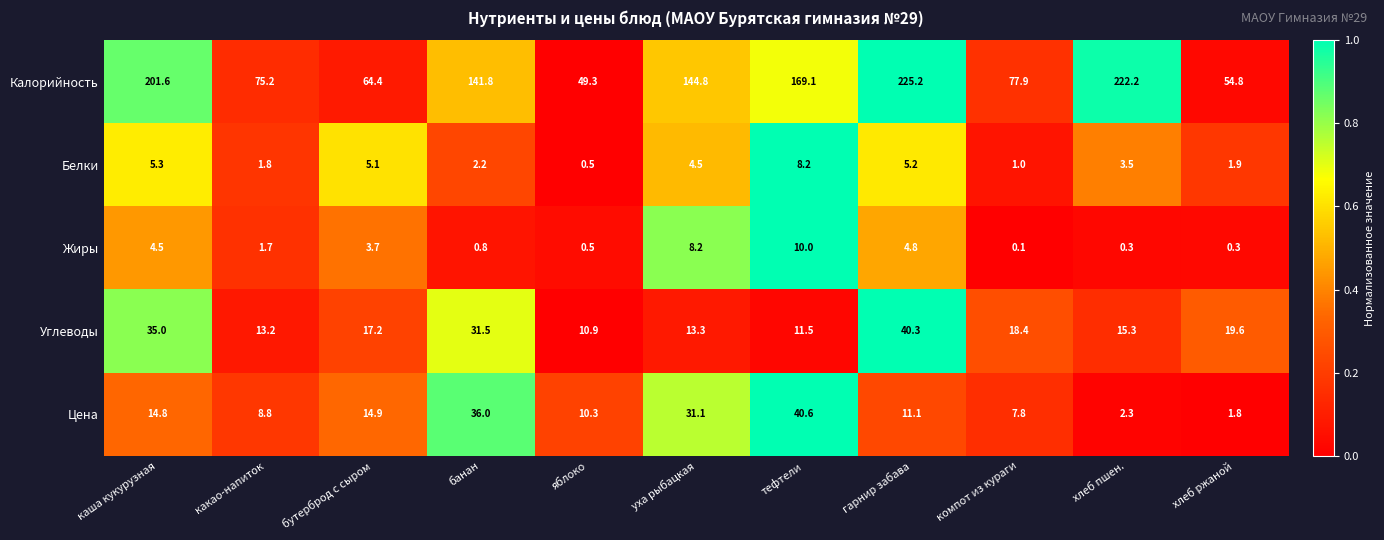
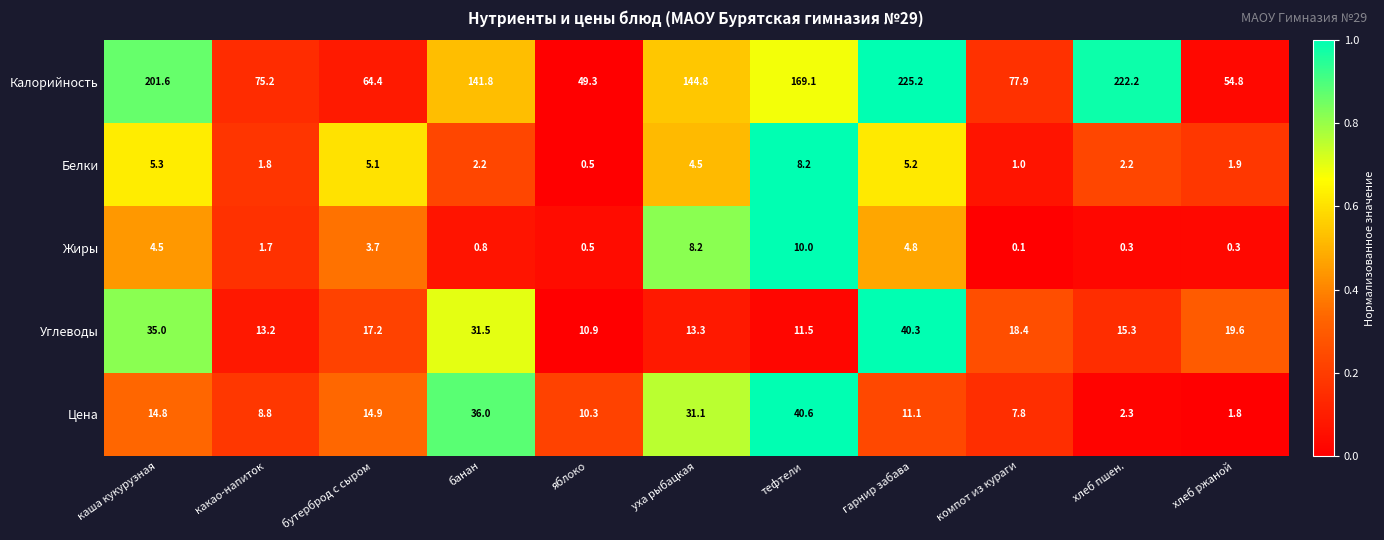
  {
    "Калорийность": {
      "каша кукурузная": 201.6,
      "какао-напиток": 75.2,
      "бутерброд с сыром": 64.4,
      "банан": 141.8,
      "яблоко": 49.3,
      "уха рыбацкая": 144.8,
      "тефтели": 169.1,
      "гарнир забава": 225.2,
      "компот из кураги": 77.9,
      "хлеб пшен.": 222.2,
      "хлеб ржаной": 54.8
    },
    "Белки": {
      "каша кукурузная": 5.3,
      "какао-напиток": 1.8,
      "бутерброд с сыром": 5.1,
      "банан": 2.2,
      "яблоко": 0.5,
      "уха рыбацкая": 4.5,
      "тефтели": 8.2,
      "гарнир забава": 5.2,
      "компот из кураги": 1.0,
-     "хлеб пшен.": 3.5,
+     "хлеб пшен.": 2.2,
      "хлеб ржаной": 1.9
    },
    "Жиры": {
      "каша кукурузная": 4.5,
      "какао-напиток": 1.7,
      "бутерброд с сыром": 3.7,
      "банан": 0.8,
      "яблоко": 0.5,
      "уха рыбацкая": 8.2,
      "тефтели": 10.0,
      "гарнир забава": 4.8,
      "компот из кураги": 0.1,
      "хлеб пшен.": 0.3,
      "хлеб ржаной": 0.3
    },
    "Углеводы": {
      "каша кукурузная": 35.0,
      "какао-напиток": 13.2,
      "бутерброд с сыром": 17.2,
      "банан": 31.5,
      "яблоко": 10.9,
      "уха рыбацкая": 13.3,
      "тефтели": 11.5,
      "гарнир забава": 40.3,
      "компот из кураги": 18.4,
      "хлеб пшен.": 15.3,
      "хлеб ржаной": 19.6
    },
    "Цена": {
      "каша кукурузная": 14.8,
      "какао-напиток": 8.8,
      "бутерброд с сыром": 14.9,
      "банан": 36.0,
      "яблоко": 10.3,
      "уха рыбацкая": 31.1,
      "тефтели": 40.6,
      "гарнир забава": 11.1,
      "компот из кураги": 7.8,
      "хлеб пшен.": 2.3,
      "хлеб ржаной": 1.8
    }
  }
